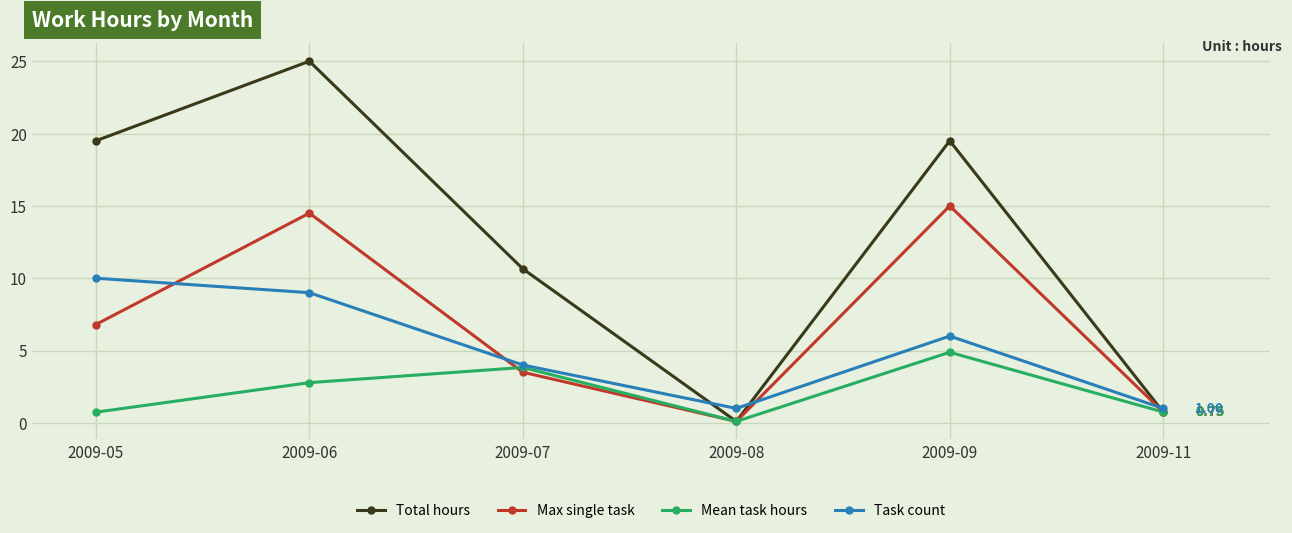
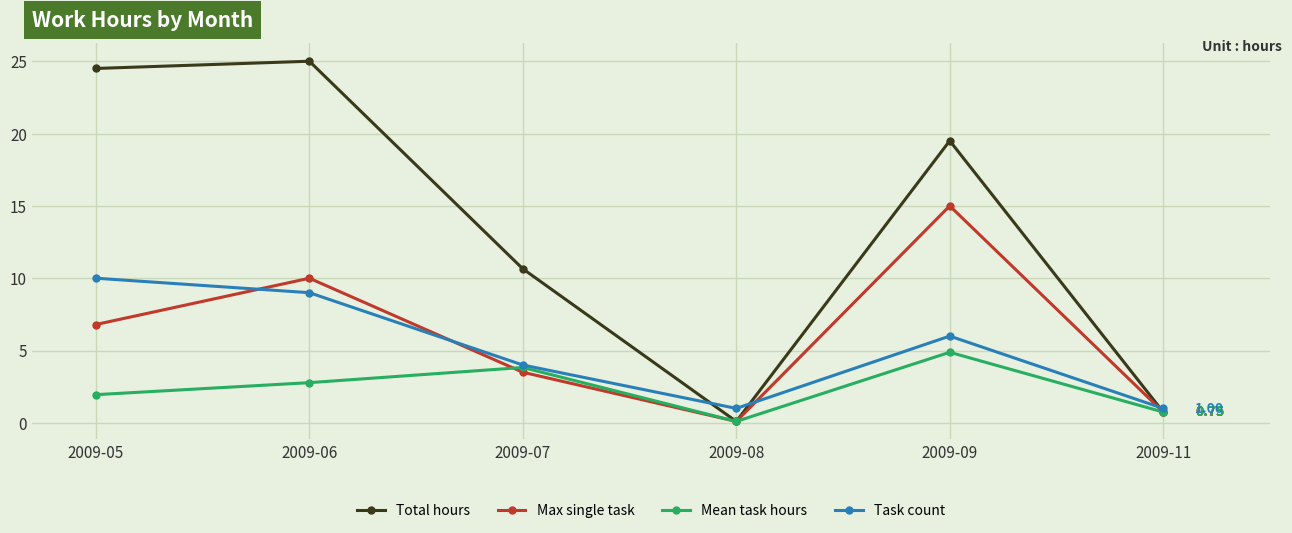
  {
    "Total hours": {
-     "2009-05": 19.5,
+     "2009-05": 24.5,
      "2009-06": 25.0,
      "2009-07": 10.7,
      "2009-09": 19.5
    },
    "Max single task": {
      "2009-05": 6.8,
-     "2009-06": 14.5,
+     "2009-06": 10.0,
      "2009-07": 3.5,
      "2009-09": 15.0
    },
    "Mean task hours": {
-     "2009-05": 0.7,
+     "2009-05": 2.0,
      "2009-06": 2.8,
      "2009-09": 4.9
    },
    "Task count": {
      "2009-05": 10.0,
      "2009-06": 9.0,
      "2009-08": 1.0,
      "2009-09": 6.0,
      "2009-11": 1.0
    }
  }
